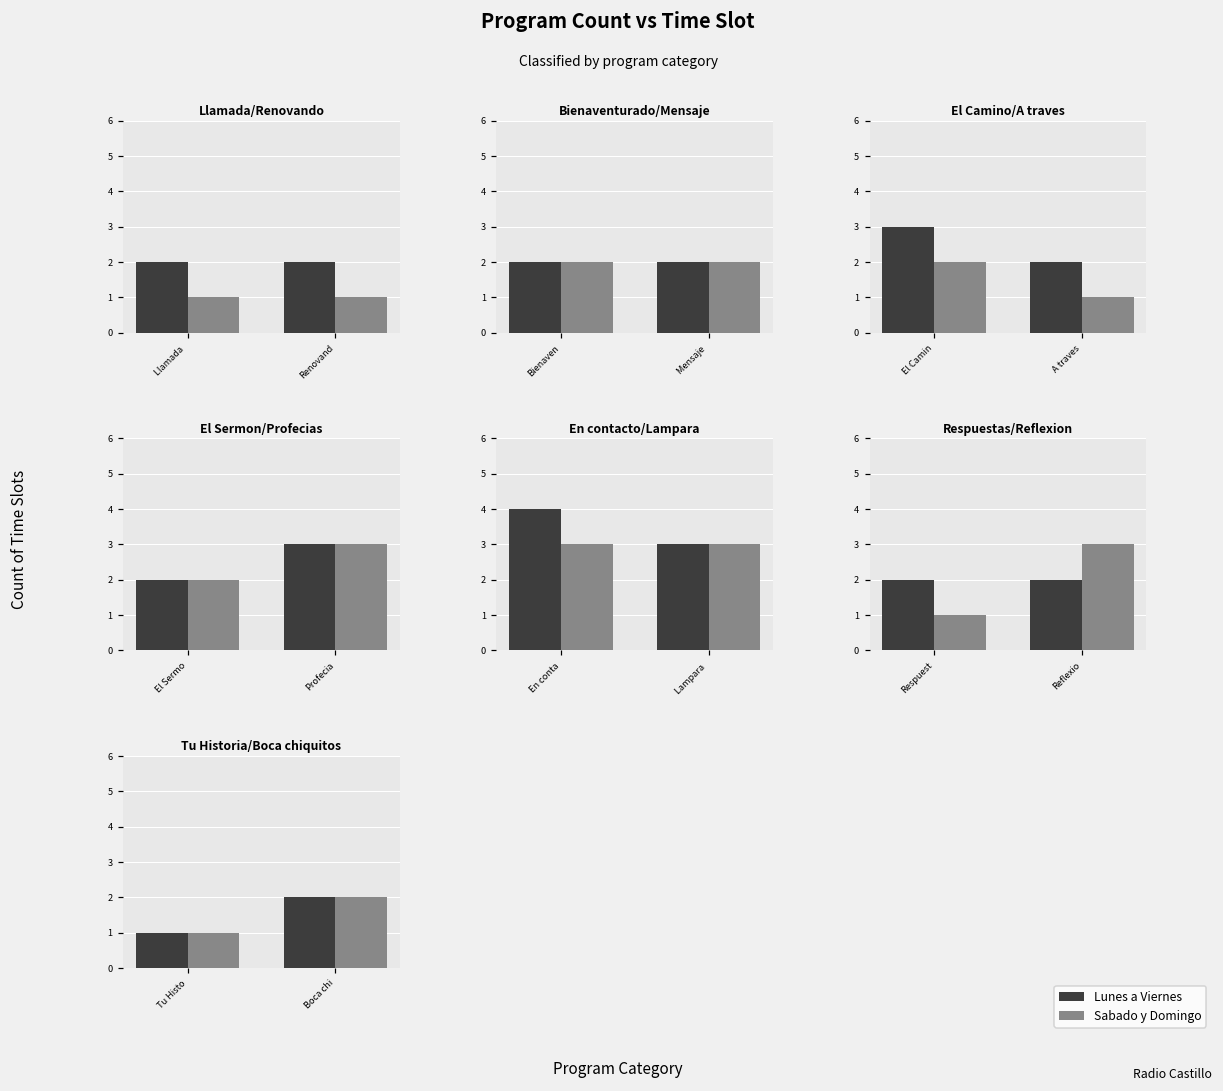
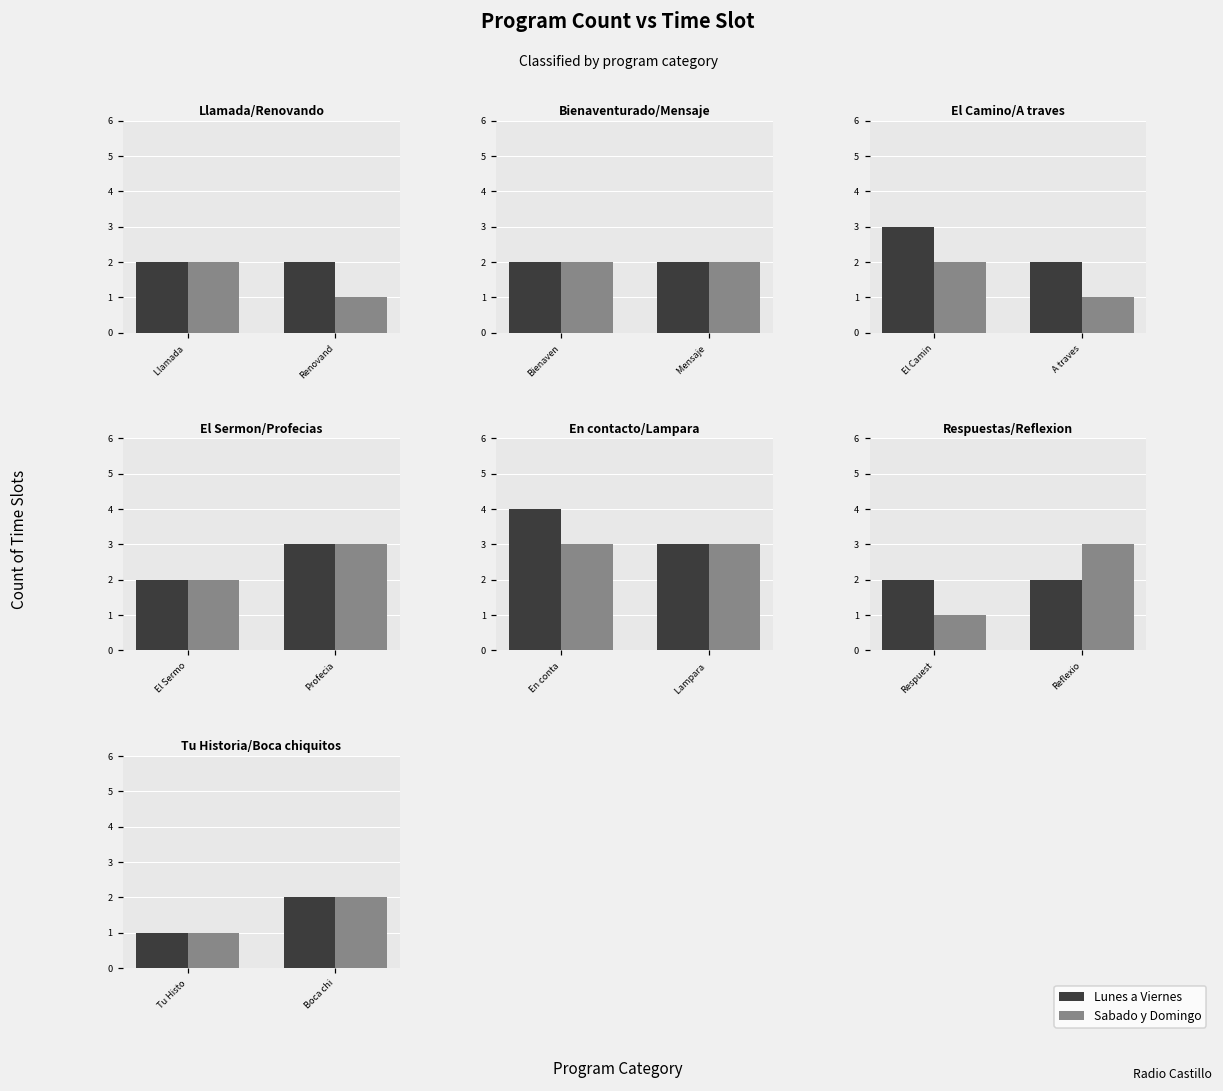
  {
    "Llamada/Renovando": {
      "Lunes a Viernes": {
        "Llamada": 2,
        "Renovand": 2
      },
      "Sabado y Domingo": {
-       "Llamada": 1,
+       "Llamada": 2,
        "Renovand": 1
      }
    },
    "Bienaventurado/Mensaje": {
      "Lunes a Viernes": {
        "Bienaven": 2.0,
        "Mensaje": 2.0
      },
      "Sabado y Domingo": {
        "Bienaven": 2.0,
        "Mensaje": 2.0
      }
    },
    "El Camino/A traves": {
      "Lunes a Viernes": {
        "El Camin": 3.0,
        "A traves": 2.0
      },
      "Sabado y Domingo": {
        "El Camin": 2.0,
        "A traves": 1.0
      }
    },
    "El Sermon/Profecias": {
      "Lunes a Viernes": {
        "El Sermo": 2.0,
        "Profecia": 3.0
      },
      "Sabado y Domingo": {
        "El Sermo": 2.0,
        "Profecia": 3.0
      }
    },
    "En contacto/Lampara": {
      "Lunes a Viernes": {
        "En conta": 4.0,
        "Lampara": 3.0
      },
      "Sabado y Domingo": {
        "En conta": 3.0,
        "Lampara": 3.0
      }
    },
    "Respuestas/Reflexion": {
      "Lunes a Viernes": {
        "Respuest": 2.0,
        "Reflexio": 2.0
      },
      "Sabado y Domingo": {
        "Respuest": 1.0,
        "Reflexio": 3.0
      }
    },
    "Tu Historia/Boca chiquitos": {
      "Lunes a Viernes": {
        "Tu Histo": 1.0,
        "Boca chi": 2.0
      },
      "Sabado y Domingo": {
        "Tu Histo": 1.0,
        "Boca chi": 2.0
      }
    }
  }
